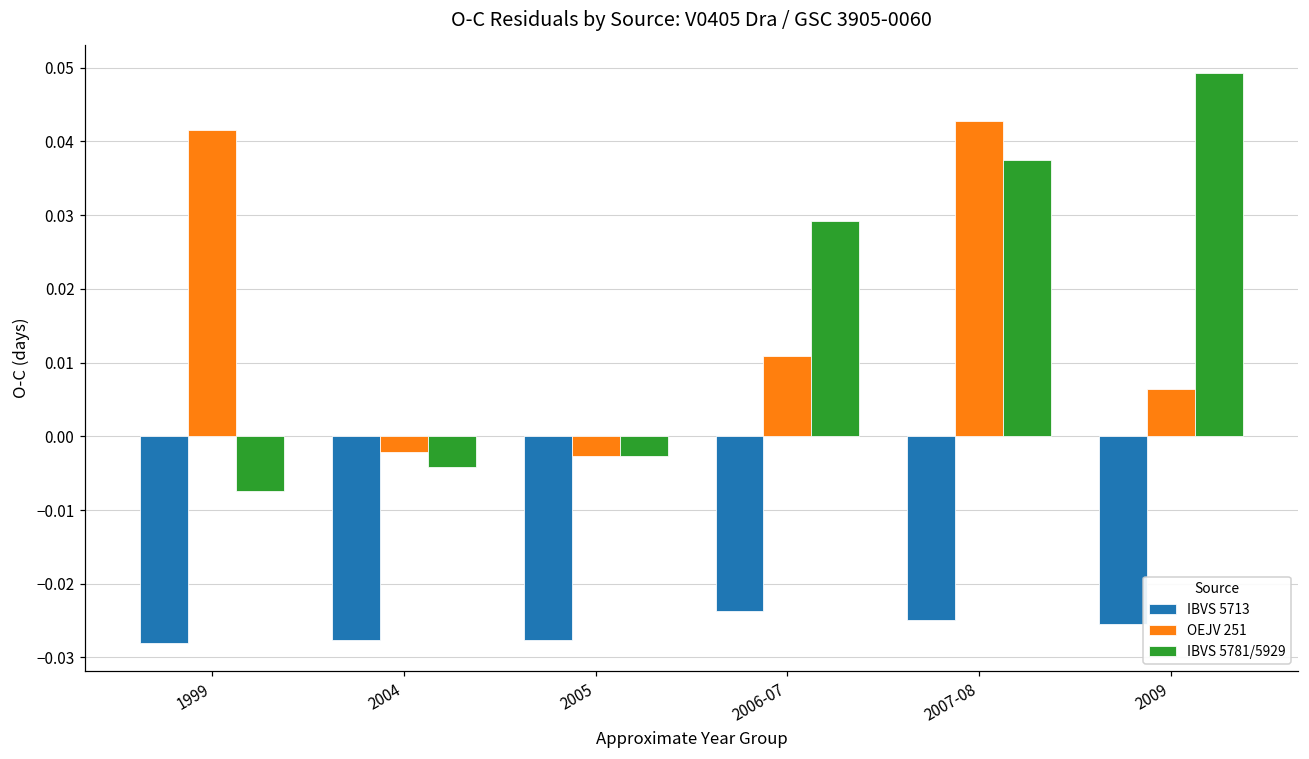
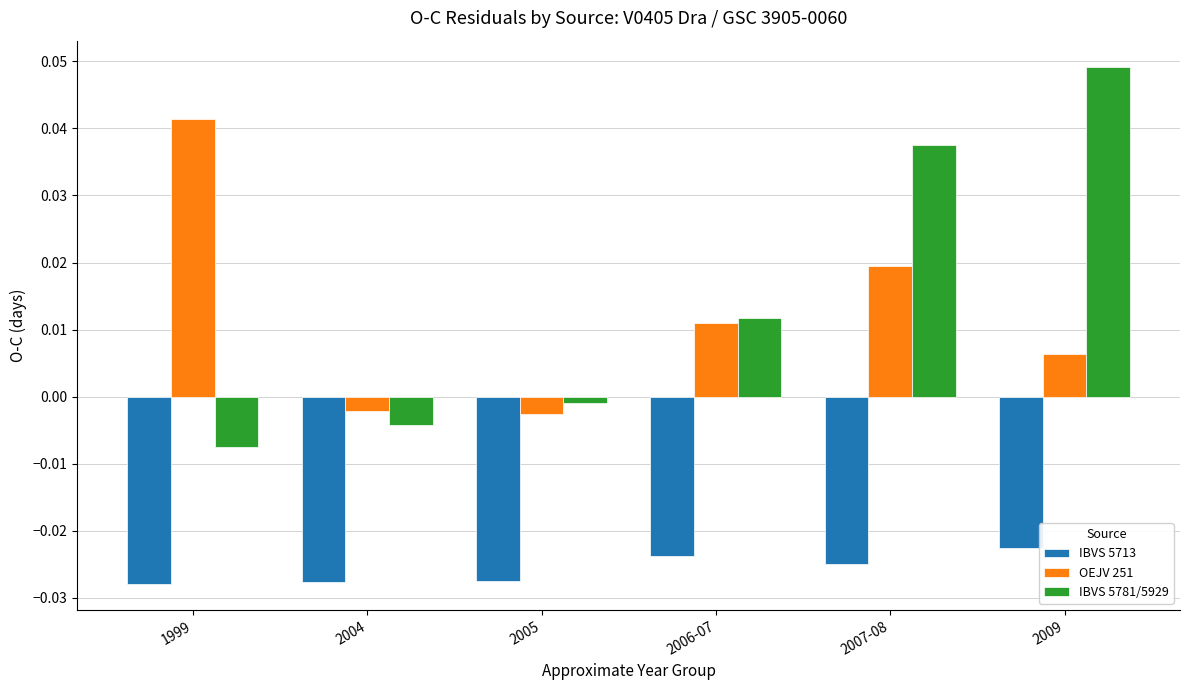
  {
    "IBVS 5713": {
      "1999": -0.028,
      "2004": -0.028,
      "2005": -0.028,
      "2006-07": -0.024,
      "2007-08": -0.025,
-     "2009": -0.025
+     "2009": -0.023
    },
    "OEJV 251": {
      "1999": 0.041,
      "2004": -0.002,
      "2005": -0.003,
      "2006-07": 0.011,
-     "2007-08": 0.043,
+     "2007-08": 0.019,
      "2009": 0.006
    },
    "IBVS 5781/5929": {
      "1999": -0.007,
      "2004": -0.004,
-     "2005": -0.003,
-     "2006-07": 0.029,
+     "2005": -0.001,
+     "2006-07": 0.012,
      "2007-08": 0.038,
      "2009": 0.049
    }
  }
